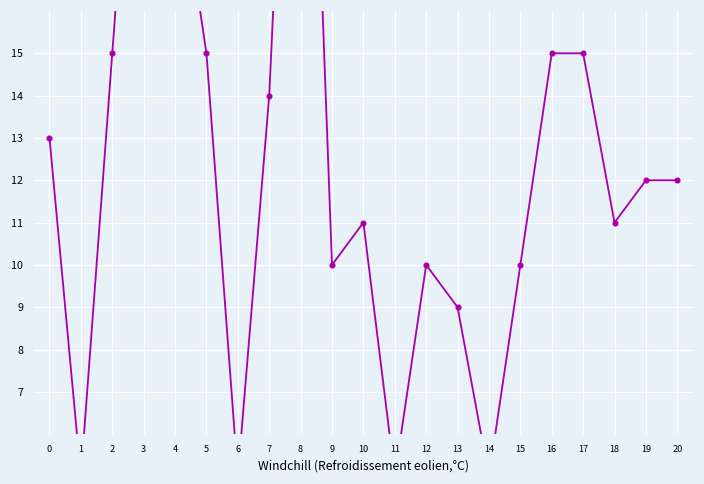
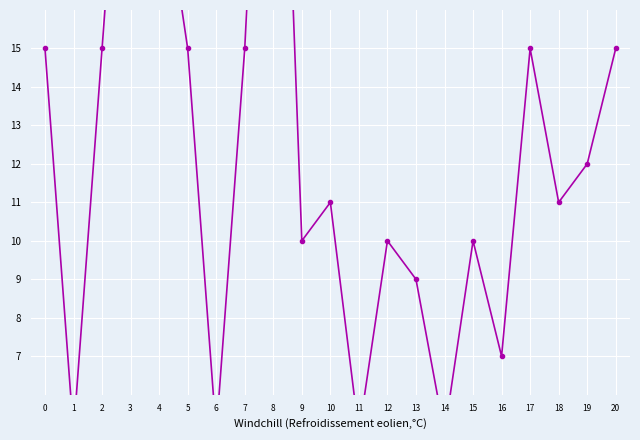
  {
-   "0": 13,
+   "0": 15,
    "2": 15,
    "5": 15,
-   "7": 14,
+   "7": 15,
    "9": 10,
    "10": 11,
    "12": 10,
    "13": 9,
    "15": 10,
-   "16": 15,
+   "16": 7,
    "17": 15,
    "18": 11,
    "19": 12,
-   "20": 12
+   "20": 15
  }
